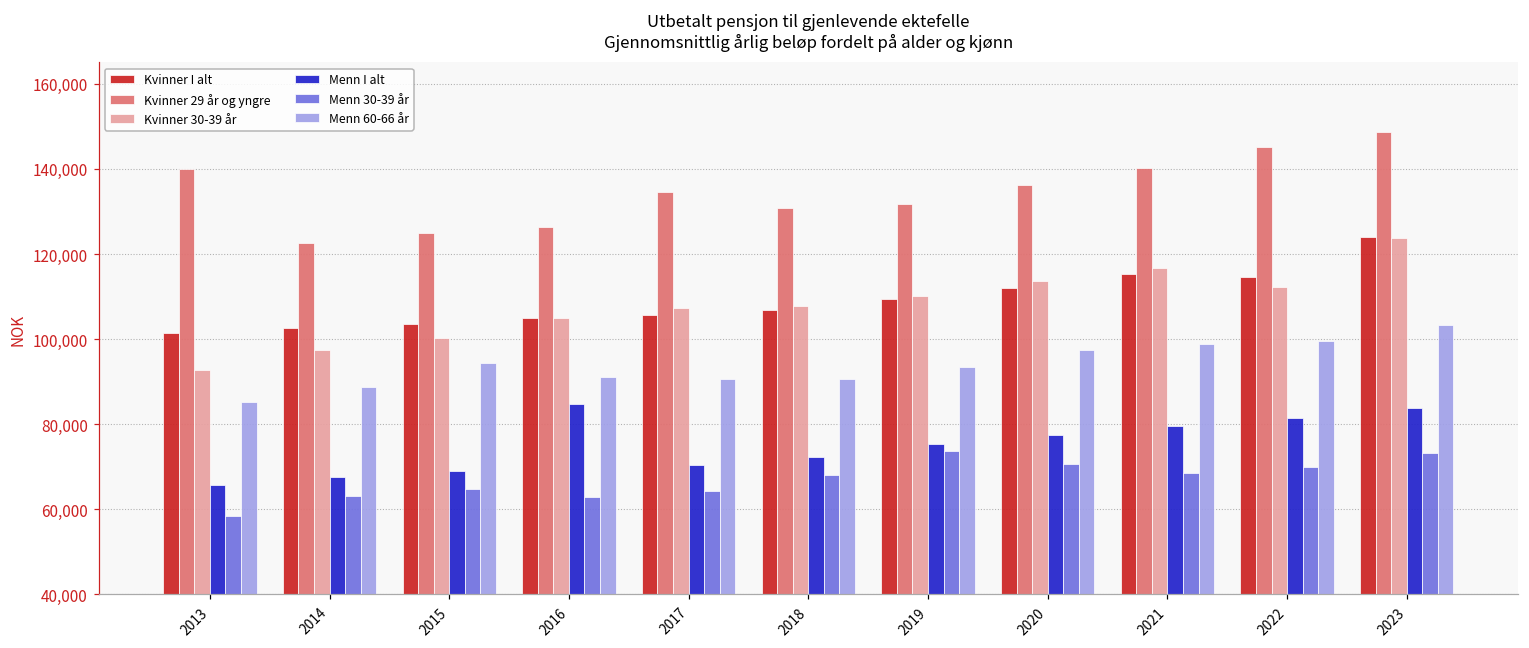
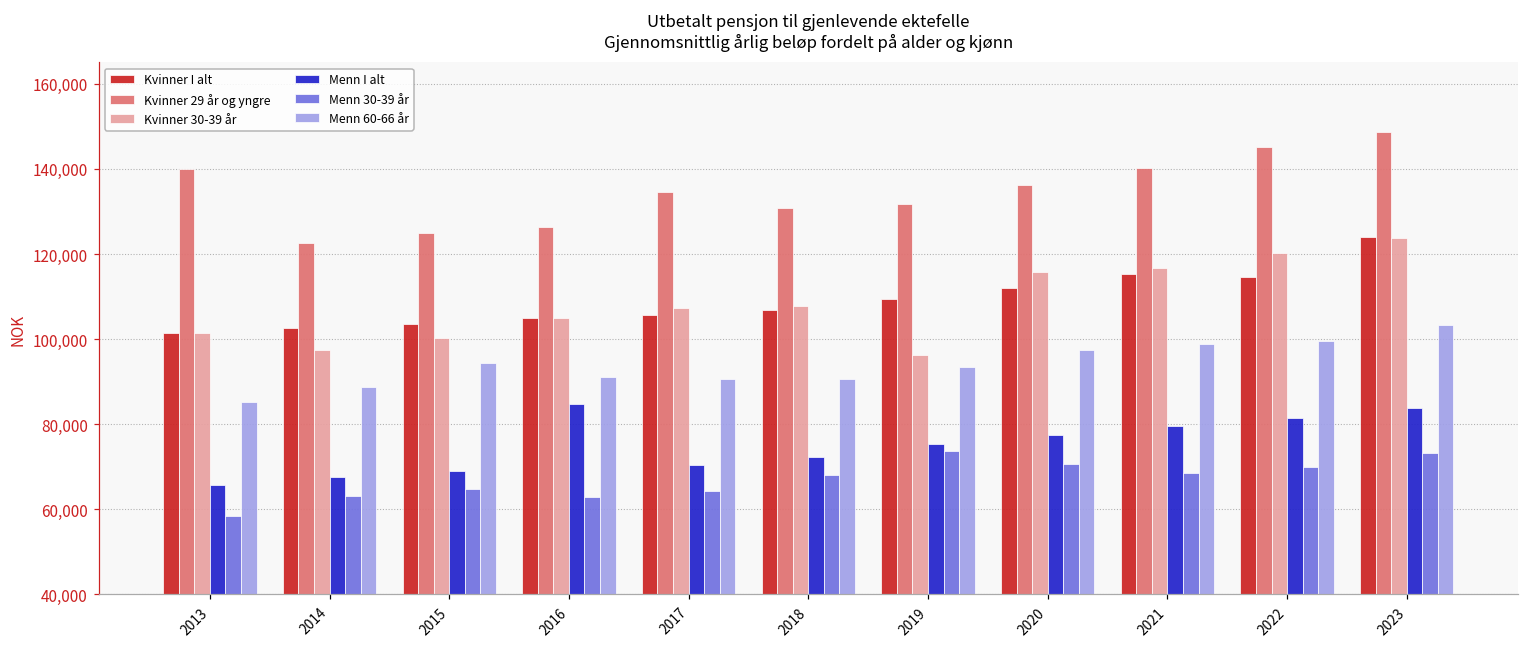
  {
    "Kvinner I alt": {
      "2013": "101,000",
      "2014": "103,000",
      "2015": "104,000",
      "2016": "105,000",
      "2017": "106,000",
      "2018": "107,000",
      "2019": "109,000",
      "2020": "112,000",
      "2021": "115,000",
      "2022": "115,000",
      "2023": "124,000"
    },
    "Kvinner 29 år og yngre": {
      "2013": "140,000",
      "2014": "122,000",
      "2015": "125,000",
      "2016": "126,000",
      "2017": "135,000",
      "2018": "131,000",
      "2019": "132,000",
      "2020": "136,000",
      "2021": "140,000",
      "2022": "145,000",
      "2023": "149,000"
    },
    "Kvinner 30-39 år": {
-     "2013": "93,000",
+     "2013": "101,000",
      "2014": "97,000",
      "2015": "100,000",
      "2016": "105,000",
      "2017": "107,000",
      "2018": "108,000",
-     "2019": "110,000",
-     "2020": "114,000",
+     "2019": "96,000",
+     "2020": "116,000",
      "2021": "117,000",
-     "2022": "112,000",
+     "2022": "120,000",
      "2023": "124,000"
    },
    "Menn I alt": {
      "2013": "66,000",
      "2014": "68,000",
      "2015": "69,000",
      "2016": "85,000",
      "2017": "70,000",
      "2018": "72,000",
      "2019": "75,000",
      "2020": "77,000",
      "2021": "80,000",
      "2022": "81,000",
      "2023": "84,000"
    },
    "Menn 30-39 år": {
      "2013": "58,000",
      "2014": "63,000",
      "2015": "65,000",
      "2016": "63,000",
      "2017": "64,000",
      "2018": "68,000",
      "2019": "74,000",
      "2020": "71,000",
      "2021": "69,000",
      "2022": "70,000",
      "2023": "73,000"
    },
    "Menn 60-66 år": {
      "2013": "85,000",
      "2014": "89,000",
      "2015": "94,000",
      "2016": "91,000",
      "2017": "91,000",
      "2018": "91,000",
      "2019": "94,000",
      "2020": "97,000",
      "2021": "99,000",
      "2022": "99,000",
      "2023": "103,000"
    }
  }
